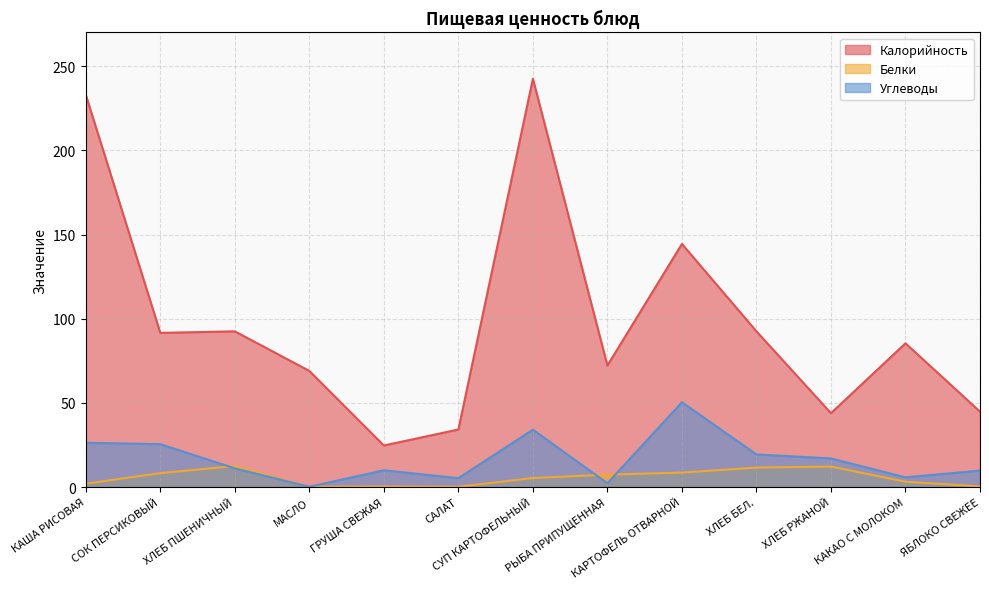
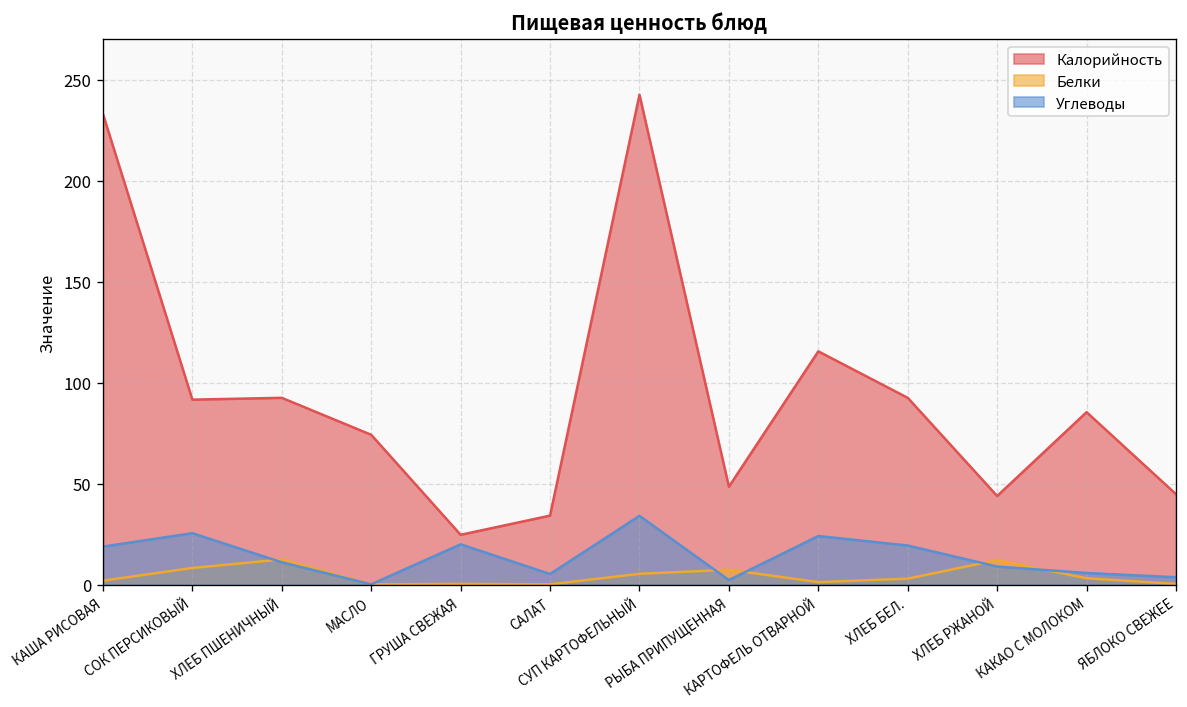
  {
    "Калорийность": {
      "КАША РИСОВАЯ": 233,
      "СОК ПЕРСИКОВЫЙ": 92,
      "ХЛЕБ ПШЕНИЧНЫЙ": 93,
-     "МАСЛО": 69,
+     "МАСЛО": 74,
      "ГРУША СВЕЖАЯ": 25,
      "САЛАТ": 34,
      "СУП КАРТОФЕЛЬНЫЙ": 243,
-     "РЫБА ПРИПУЩЕННАЯ": 72,
-     "КАРТОФЕЛЬ ОТВАРНОЙ": 144,
+     "РЫБА ПРИПУЩЕННАЯ": 49,
+     "КАРТОФЕЛЬ ОТВАРНОЙ": 116,
      "ХЛЕБ БЕЛ.": 93,
      "ХЛЕБ РЖАНОЙ": 44,
      "КАКАО С МОЛОКОМ": 85,
      "ЯБЛОКО СВЕЖЕЕ": 45
    },
    "Белки": {
      "КАША РИСОВАЯ": 2,
      "СОК ПЕРСИКОВЫЙ": 8,
      "ГРУША СВЕЖАЯ": 0,
      "САЛАТ": 0,
      "СУП КАРТОФЕЛЬНЫЙ": 5,
      "РЫБА ПРИПУЩЕННАЯ": 7,
-     "КАРТОФЕЛЬ ОТВАРНОЙ": 9,
-     "ХЛЕБ БЕЛ.": 12,
+     "КАРТОФЕЛЬ ОТВАРНОЙ": 1,
+     "ХЛЕБ БЕЛ.": 3,
      "ХЛЕБ РЖАНОЙ": 12,
      "КАКАО С МОЛОКОМ": 3,
      "ЯБЛОКО СВЕЖЕЕ": 0
    },
    "Углеводы": {
-     "КАША РИСОВАЯ": 26,
+     "КАША РИСОВАЯ": 19,
      "СОК ПЕРСИКОВЫЙ": 26,
-     "ГРУША СВЕЖАЯ": 10,
+     "ГРУША СВЕЖАЯ": 20,
      "САЛАТ": 5,
      "СУП КАРТОФЕЛЬНЫЙ": 34,
      "РЫБА ПРИПУЩЕННАЯ": 2,
-     "КАРТОФЕЛЬ ОТВАРНОЙ": 50,
+     "КАРТОФЕЛЬ ОТВАРНОЙ": 24,
      "ХЛЕБ БЕЛ.": 19,
-     "ХЛЕБ РЖАНОЙ": 17,
+     "ХЛЕБ РЖАНОЙ": 9,
      "КАКАО С МОЛОКОМ": 6,
-     "ЯБЛОКО СВЕЖЕЕ": 10
+     "ЯБЛОКО СВЕЖЕЕ": 4
    }
  }
